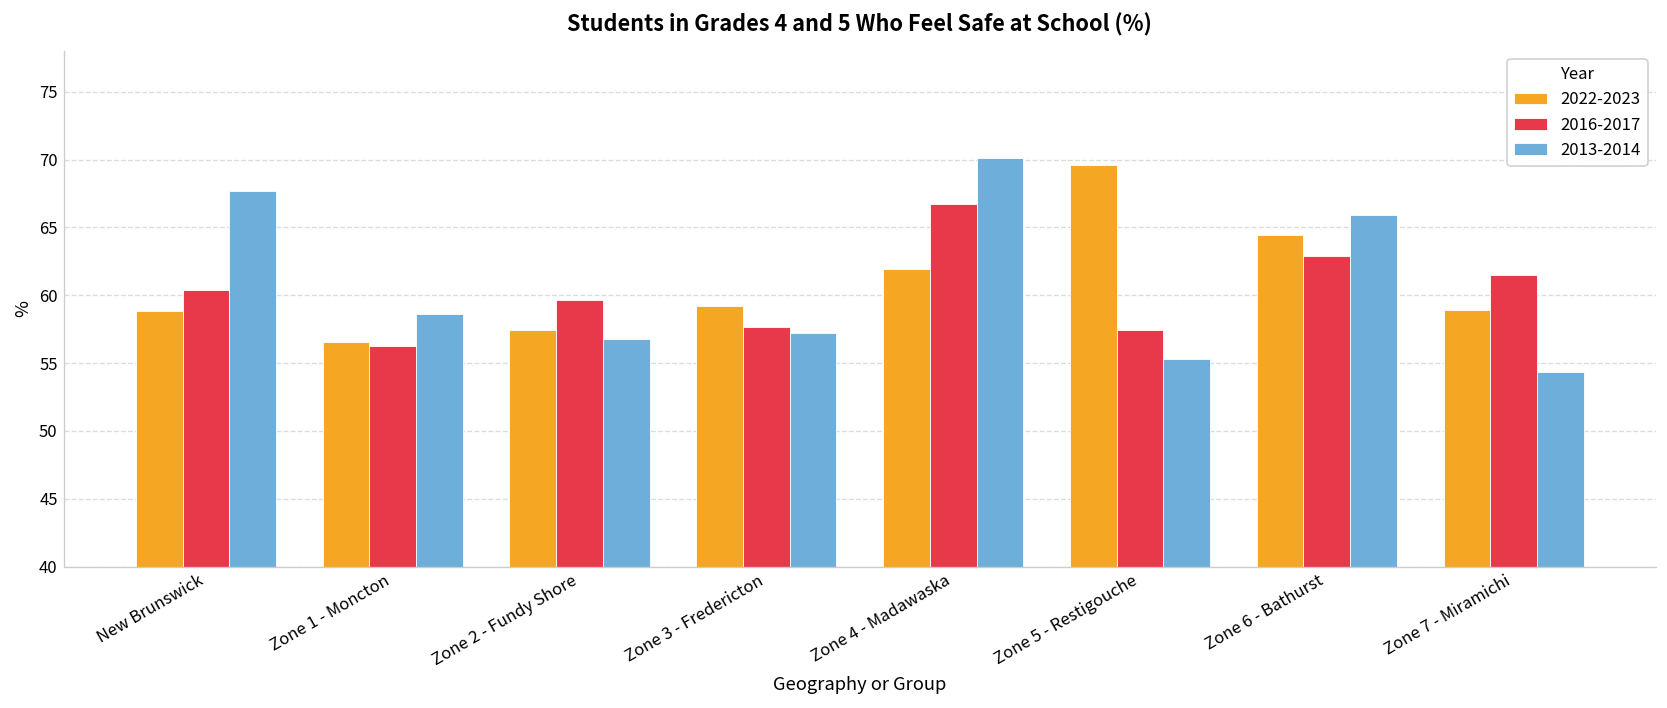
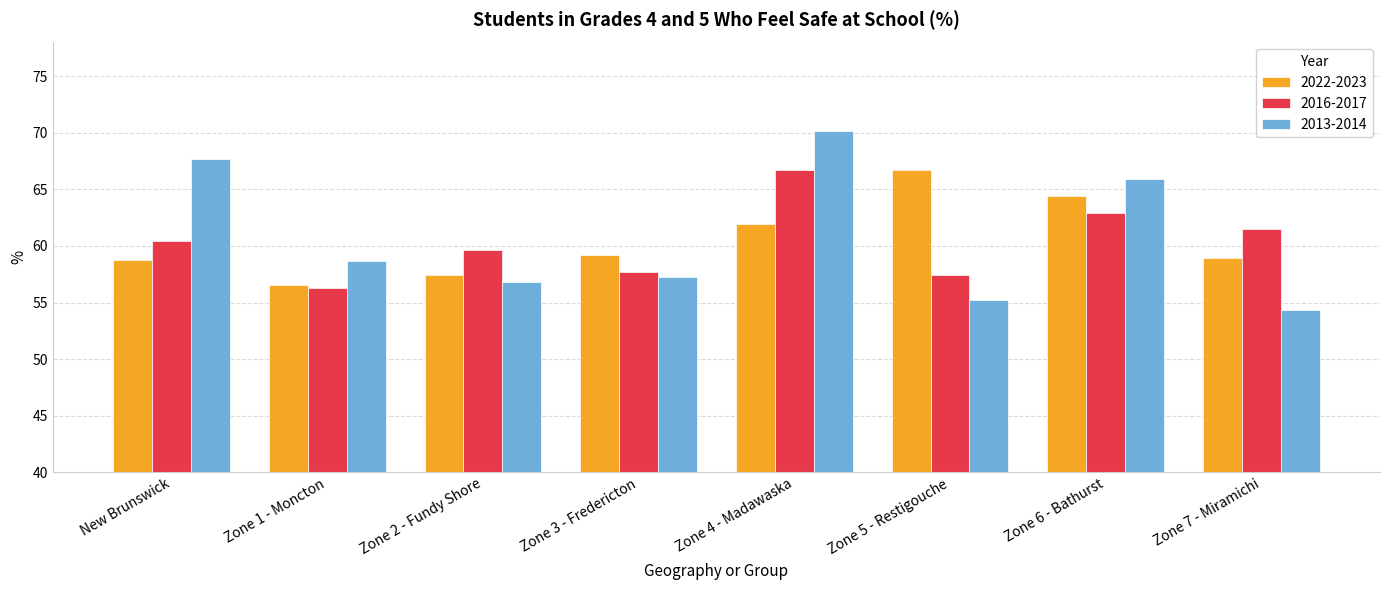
  {
    "2022-2023": {
      "New Brunswick": 58.8,
      "Zone 1 - Moncton": 56.6,
      "Zone 2 - Fundy Shore": 57.5,
      "Zone 3 - Fredericton": 59.2,
      "Zone 4 - Madawaska": 61.9,
-     "Zone 5 - Restigouche": 69.6,
+     "Zone 5 - Restigouche": 66.7,
      "Zone 6 - Bathurst": 64.5,
      "Zone 7 - Miramichi": 58.9
    },
    "2016-2017": {
      "New Brunswick": 60.4,
      "Zone 1 - Moncton": 56.3,
      "Zone 2 - Fundy Shore": 59.7,
      "Zone 3 - Fredericton": 57.7,
      "Zone 4 - Madawaska": 66.7,
      "Zone 5 - Restigouche": 57.4,
      "Zone 6 - Bathurst": 62.9,
      "Zone 7 - Miramichi": 61.5
    },
    "2013-2014": {
      "New Brunswick": 67.7,
      "Zone 1 - Moncton": 58.6,
      "Zone 2 - Fundy Shore": 56.8,
      "Zone 3 - Fredericton": 57.2,
      "Zone 4 - Madawaska": 70.1,
      "Zone 5 - Restigouche": 55.3,
      "Zone 6 - Bathurst": 65.9,
      "Zone 7 - Miramichi": 54.3
    }
  }
